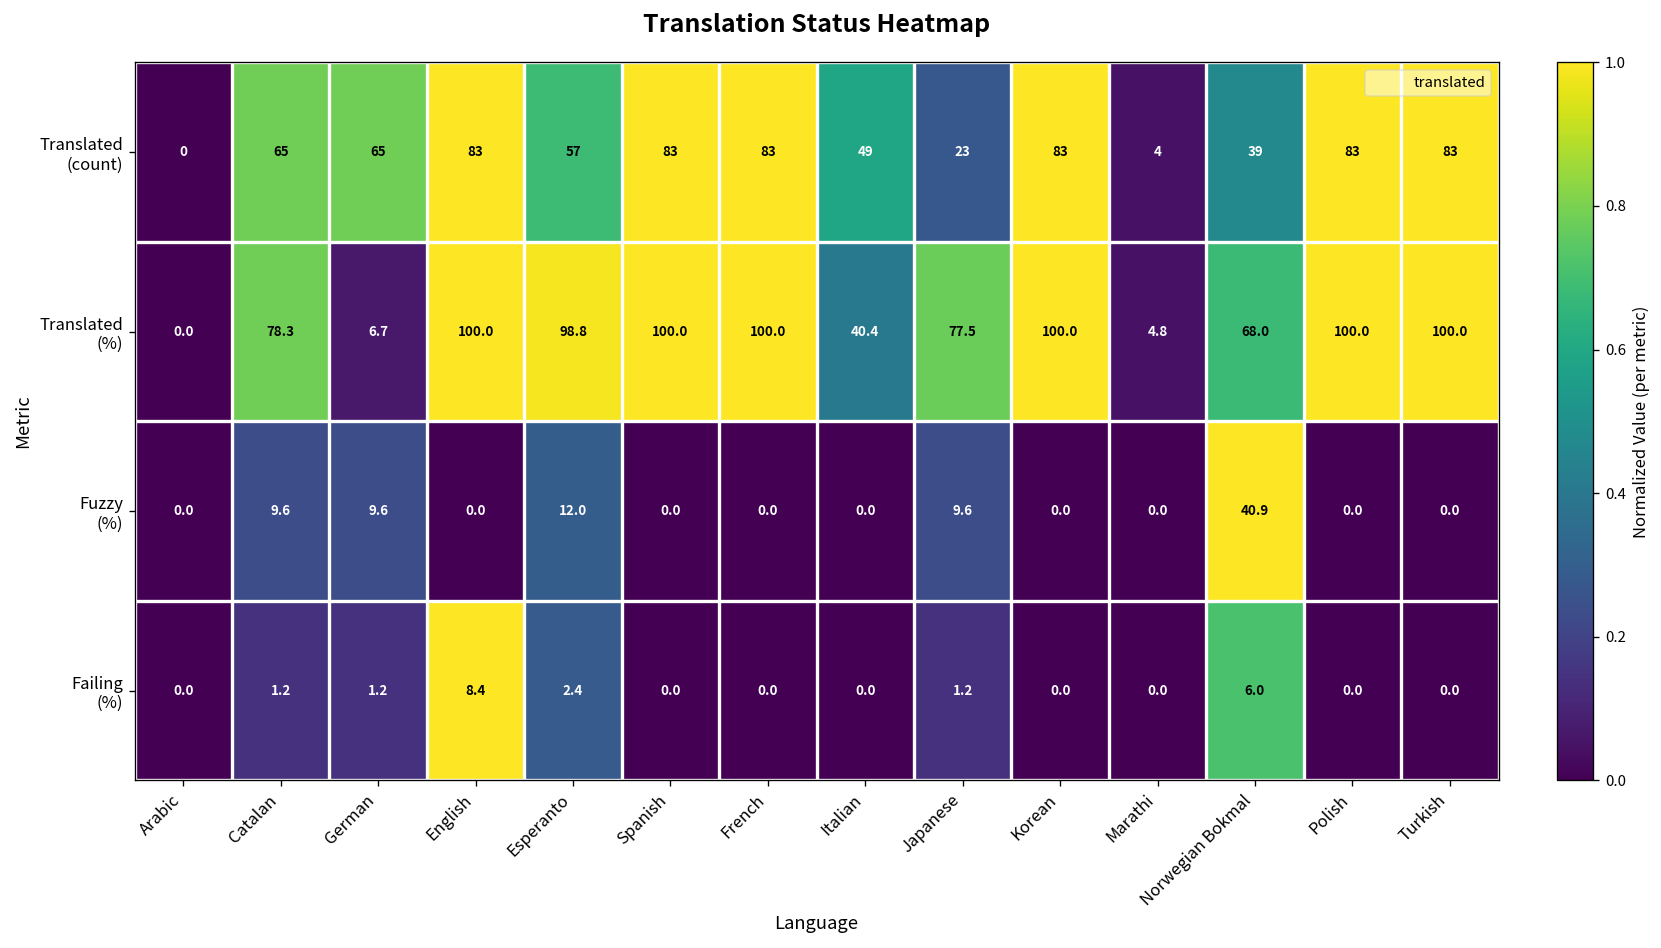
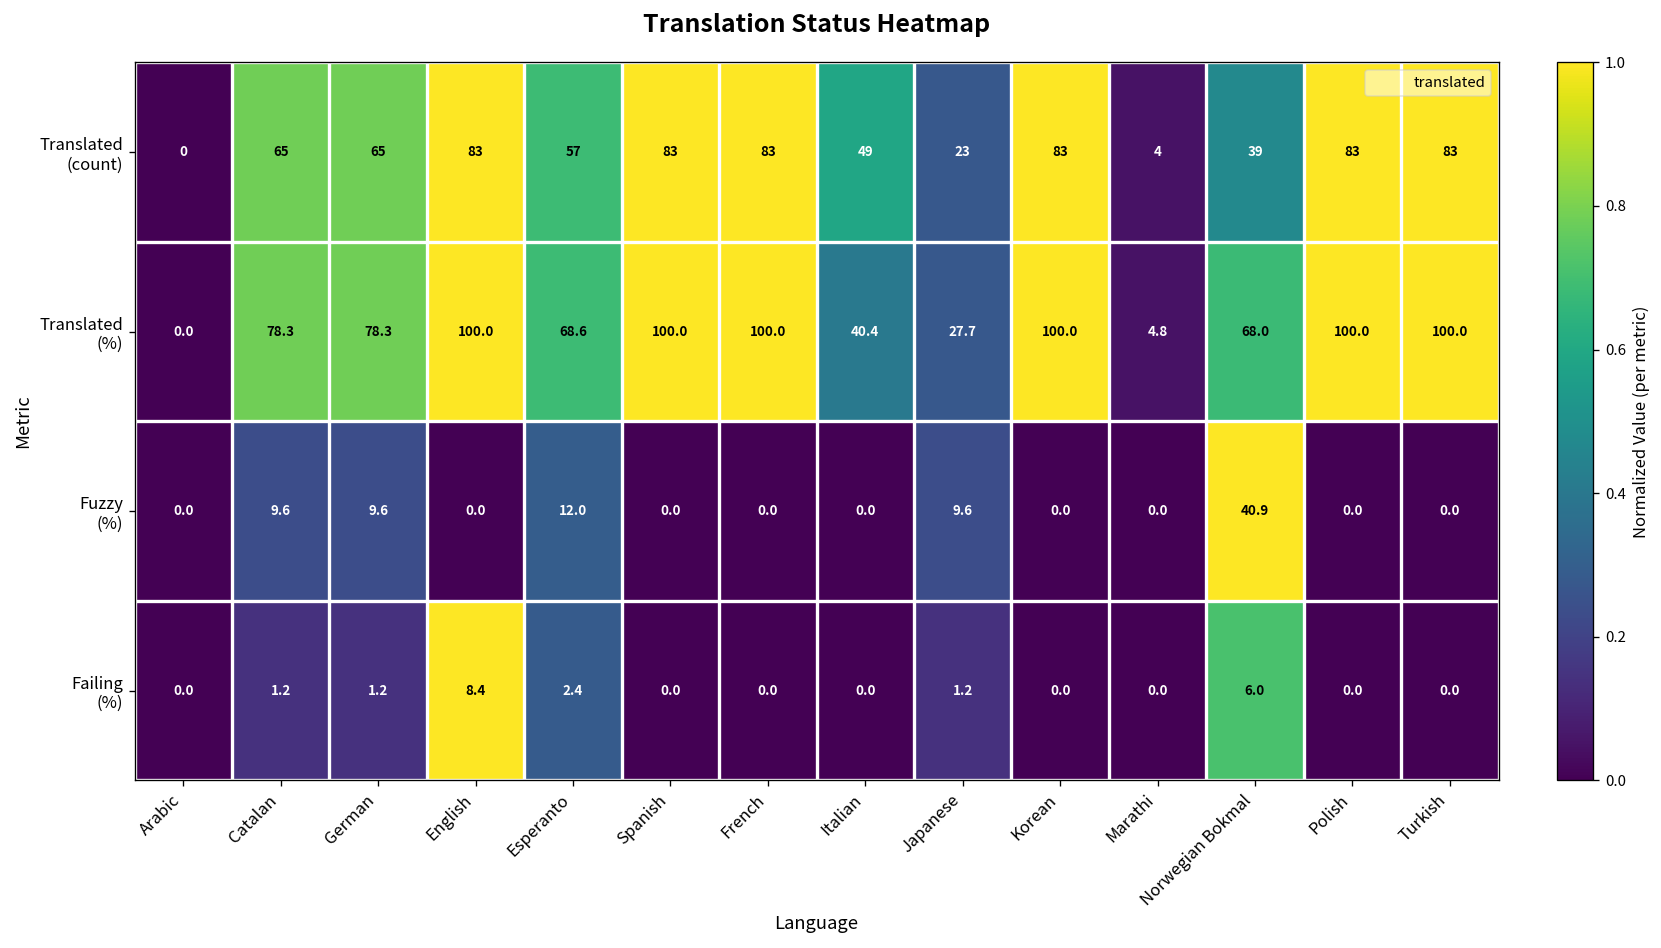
  {
    "Translated (count)": {
      "Arabic": 0,
      "Catalan": 65,
      "German": 65,
      "English": 83,
      "Esperanto": 57,
      "Spanish": 83,
      "French": 83,
      "Italian": 49,
      "Japanese": 23,
      "Korean": 83,
      "Marathi": 4,
      "Norwegian Bokmal": 39,
      "Polish": 83,
      "Turkish": 83
    },
    "Translated (%)": {
      "Arabic": 0.0,
      "Catalan": 78.3,
-     "German": 6.7,
+     "German": 78.3,
      "English": 100.0,
-     "Esperanto": 98.8,
+     "Esperanto": 68.6,
      "Spanish": 100.0,
      "French": 100.0,
      "Italian": 40.4,
-     "Japanese": 77.5,
+     "Japanese": 27.7,
      "Korean": 100.0,
      "Marathi": 4.8,
      "Norwegian Bokmal": 68.0,
      "Polish": 100.0,
      "Turkish": 100.0
    },
    "Fuzzy (%)": {
      "Arabic": 0.0,
      "Catalan": 9.6,
      "German": 9.6,
      "English": 0.0,
      "Esperanto": 12.0,
      "Spanish": 0.0,
      "French": 0.0,
      "Italian": 0.0,
      "Japanese": 9.6,
      "Korean": 0.0,
      "Marathi": 0.0,
      "Norwegian Bokmal": 40.9,
      "Polish": 0.0,
      "Turkish": 0.0
    },
    "Failing (%)": {
      "Arabic": 0.0,
      "Catalan": 1.2,
      "German": 1.2,
      "English": 8.4,
      "Esperanto": 2.4,
      "Spanish": 0.0,
      "French": 0.0,
      "Italian": 0.0,
      "Japanese": 1.2,
      "Korean": 0.0,
      "Marathi": 0.0,
      "Norwegian Bokmal": 6.0,
      "Polish": 0.0,
      "Turkish": 0.0
    }
  }
